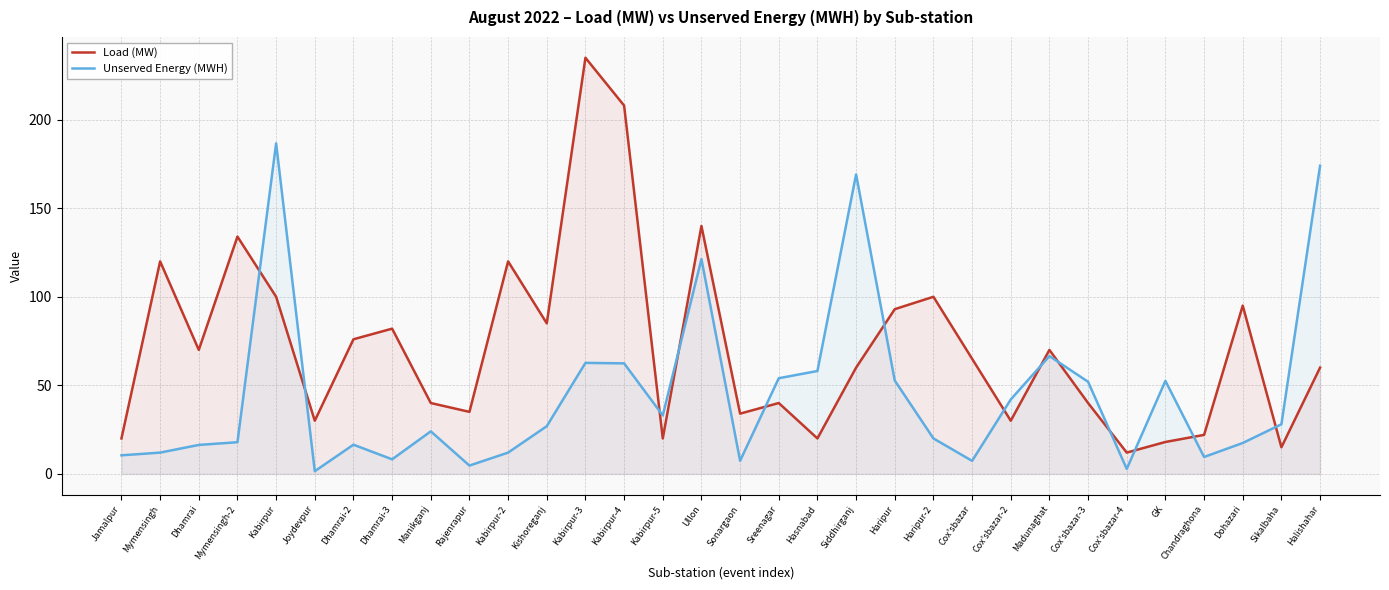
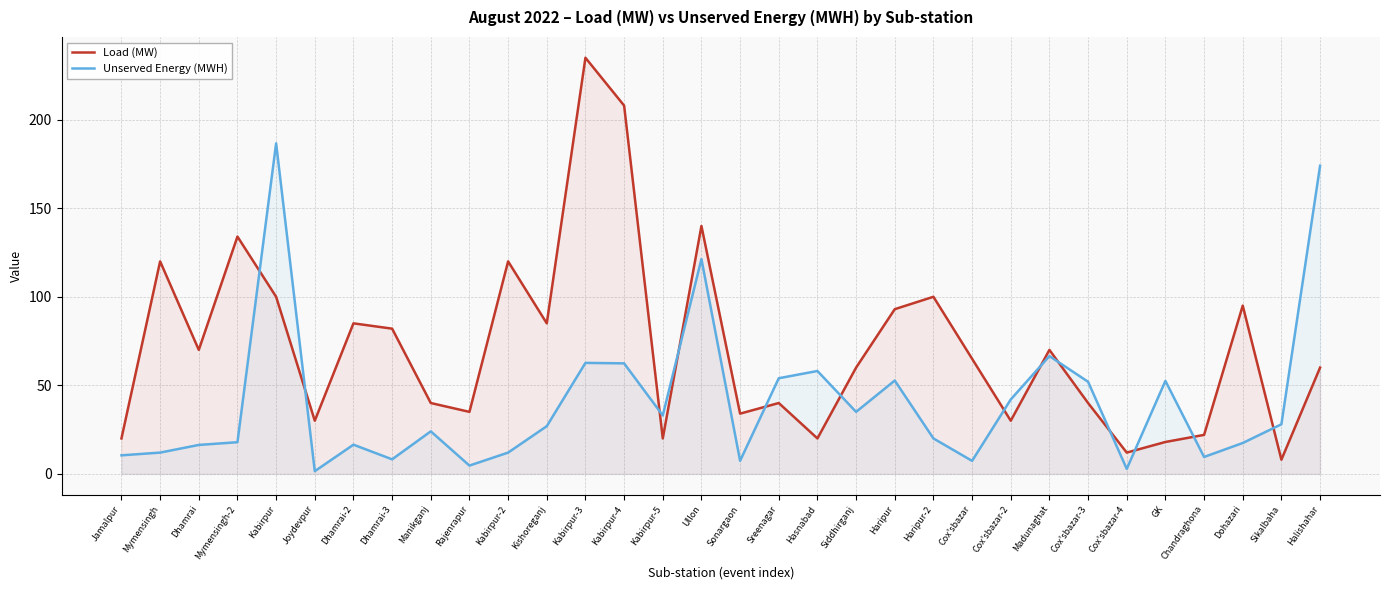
  {
    "Load (MW)": {
      "Jamalpur": 20,
      "Mymensingh": 120,
      "Dhamrai": 70,
      "Mymensingh-2": 134,
      "Kabirpur": 100,
      "Joydevpur": 30,
-     "Dhamrai-2": 76,
+     "Dhamrai-2": 85,
      "Dhamrai-3": 82,
      "Manikganj": 40,
      "Rajenrapur": 35,
      "Kabirpur-2": 120,
      "Kishoreganj": 85,
      "Kabirpur-3": 235,
      "Kabirpur-4": 208,
      "Kabirpur-5": 20,
      "Ullon": 140,
      "Sonargaon": 34,
      "Sreenagar": 40,
      "Hasnabad": 20,
      "Siddhirganj": 60,
      "Haripur": 93,
      "Haripur-2": 100,
      "Cox'sbazar": 65,
      "Cox'sbazar-2": 30,
      "Madunaghat": 70,
      "Cox'sbazar-3": 40,
      "Cox'sbazar-4": 12,
      "GK": 18,
      "Chandraghona": 22,
      "Dohazari": 95,
-     "Sikalbaha": 15,
+     "Sikalbaha": 8,
      "Halishahar": 60
    },
    "Unserved Energy (MWH)": {
      "Jamalpur": 10,
      "Mymensingh": 12,
      "Dhamrai": 16,
      "Mymensingh-2": 18,
      "Kabirpur": 187,
      "Joydevpur": 2,
      "Dhamrai-2": 16,
      "Dhamrai-3": 8,
      "Manikganj": 24,
      "Rajenrapur": 5,
      "Kabirpur-2": 12,
      "Kishoreganj": 27,
      "Kabirpur-3": 63,
      "Kabirpur-4": 62,
      "Kabirpur-5": 33,
      "Ullon": 121,
      "Sonargaon": 7,
      "Sreenagar": 54,
      "Hasnabad": 58,
-     "Siddhirganj": 169,
+     "Siddhirganj": 35,
      "Haripur": 53,
      "Haripur-2": 20,
      "Cox'sbazar": 7,
      "Cox'sbazar-2": 42,
      "Madunaghat": 67,
      "Cox'sbazar-3": 52,
      "Cox'sbazar-4": 3,
      "GK": 53,
      "Chandraghona": 10,
      "Dohazari": 17,
      "Sikalbaha": 28,
      "Halishahar": 174
    }
  }
